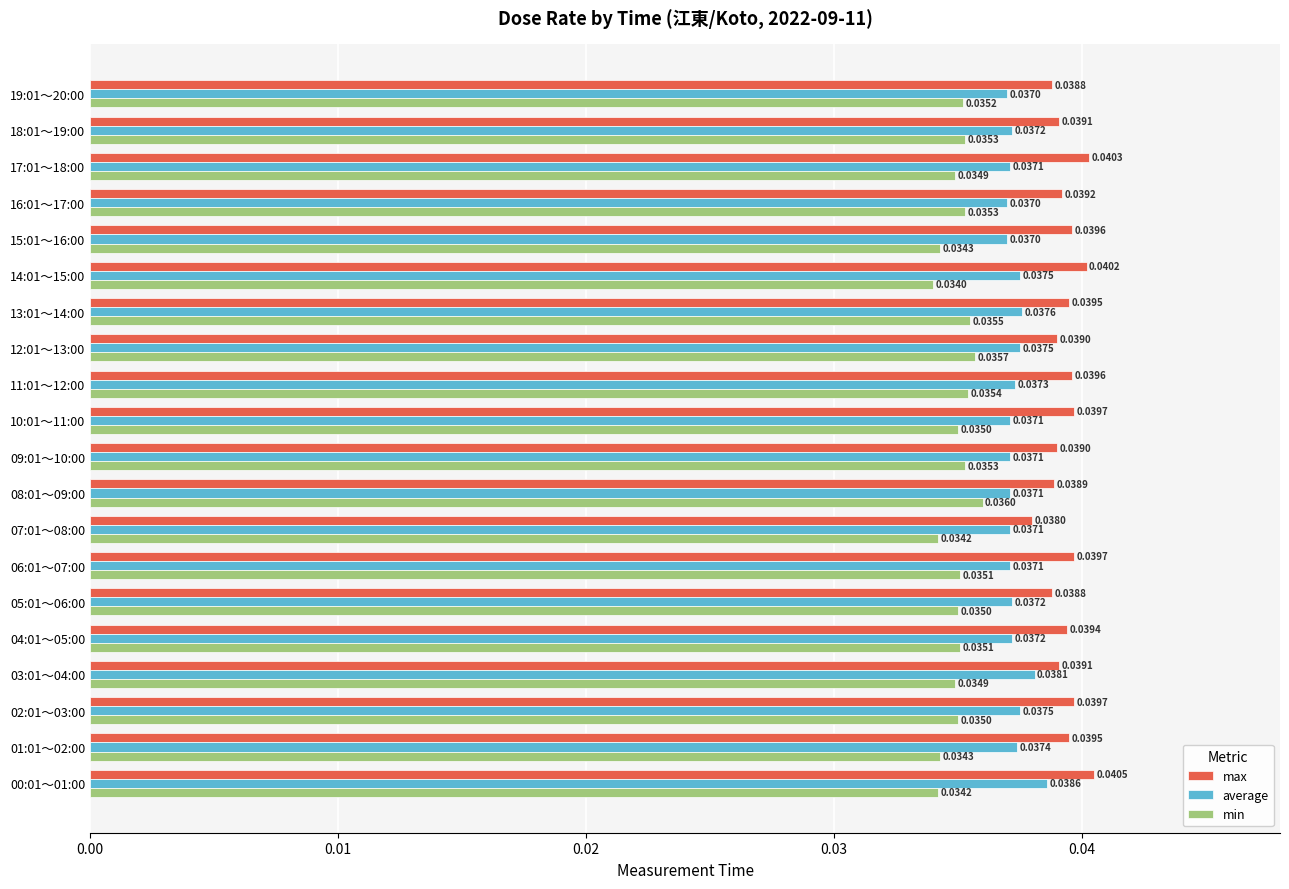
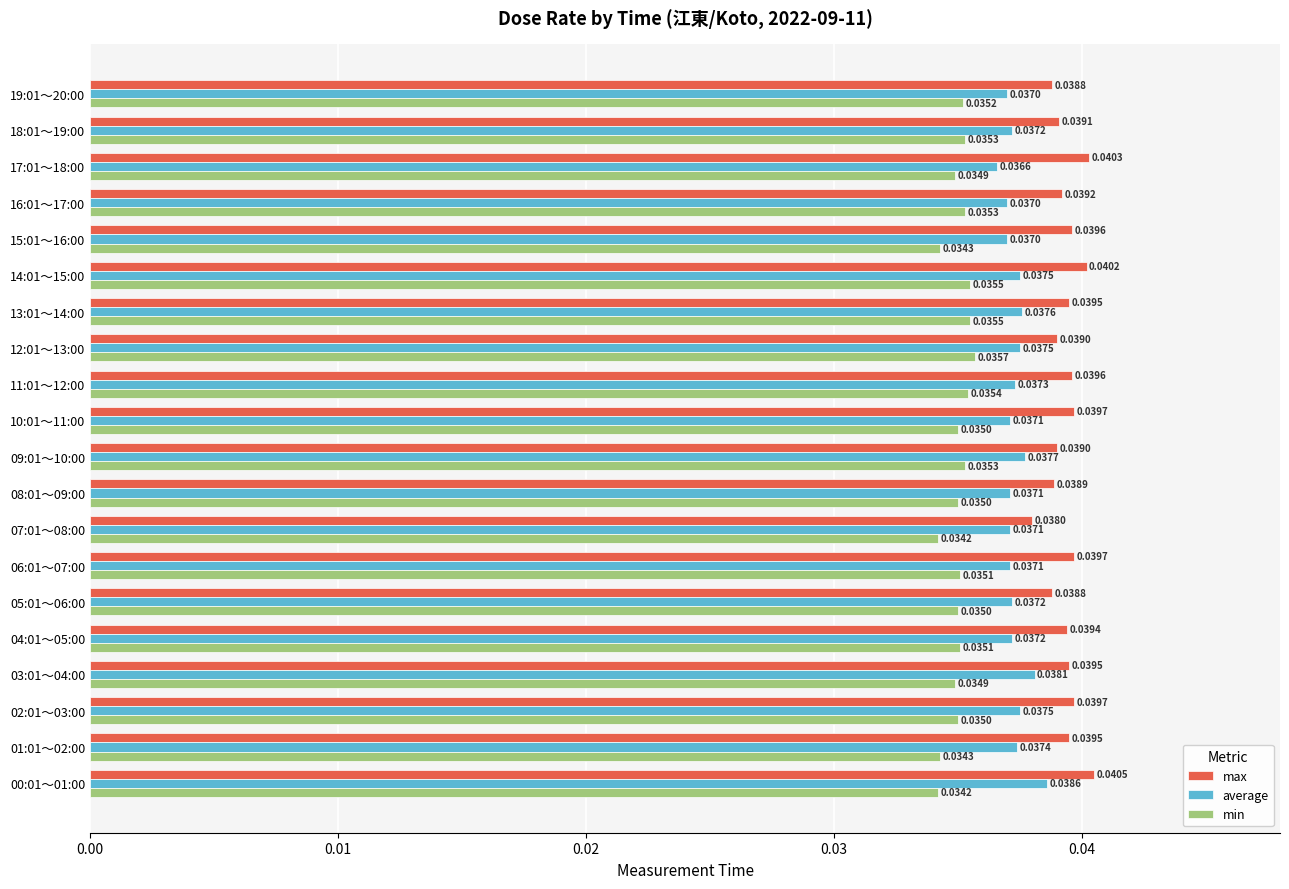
  {
    "max": {
      "19:01～20:00": 0.0388,
      "18:01～19:00": 0.0391,
      "17:01～18:00": 0.0403,
      "16:01～17:00": 0.0392,
      "15:01～16:00": 0.0396,
      "14:01～15:00": 0.0402,
      "13:01～14:00": 0.0395,
      "12:01～13:00": 0.0390,
      "11:01～12:00": 0.0396,
      "10:01～11:00": 0.0397,
      "09:01～10:00": 0.0390,
      "08:01～09:00": 0.0389,
      "07:01～08:00": 0.0380,
      "06:01～07:00": 0.0397,
      "05:01～06:00": 0.0388,
      "04:01～05:00": 0.0394,
-     "03:01～04:00": 0.0391,
+     "03:01～04:00": 0.0395,
      "02:01～03:00": 0.0397,
      "01:01～02:00": 0.0395,
      "00:01～01:00": 0.0405
    },
    "average": {
      "19:01～20:00": 0.0370,
      "18:01～19:00": 0.0372,
-     "17:01～18:00": 0.0371,
+     "17:01～18:00": 0.0366,
      "16:01～17:00": 0.0370,
      "15:01～16:00": 0.0370,
      "14:01～15:00": 0.0375,
      "13:01～14:00": 0.0376,
      "12:01～13:00": 0.0375,
      "11:01～12:00": 0.0373,
      "10:01～11:00": 0.0371,
-     "09:01～10:00": 0.0371,
+     "09:01～10:00": 0.0377,
      "08:01～09:00": 0.0371,
      "07:01～08:00": 0.0371,
      "06:01～07:00": 0.0371,
      "05:01～06:00": 0.0372,
      "04:01～05:00": 0.0372,
      "03:01～04:00": 0.0381,
      "02:01～03:00": 0.0375,
      "01:01～02:00": 0.0374,
      "00:01～01:00": 0.0386
    },
    "min": {
      "19:01～20:00": 0.0352,
      "18:01～19:00": 0.0353,
      "17:01～18:00": 0.0349,
      "16:01～17:00": 0.0353,
      "15:01～16:00": 0.0343,
-     "14:01～15:00": 0.0340,
+     "14:01～15:00": 0.0355,
      "13:01～14:00": 0.0355,
      "12:01～13:00": 0.0357,
      "11:01～12:00": 0.0354,
      "10:01～11:00": 0.0350,
      "09:01～10:00": 0.0353,
-     "08:01～09:00": 0.0360,
+     "08:01～09:00": 0.0350,
      "07:01～08:00": 0.0342,
      "06:01～07:00": 0.0351,
      "05:01～06:00": 0.0350,
      "04:01～05:00": 0.0351,
      "03:01～04:00": 0.0349,
      "02:01～03:00": 0.0350,
      "01:01～02:00": 0.0343,
      "00:01～01:00": 0.0342
    }
  }
